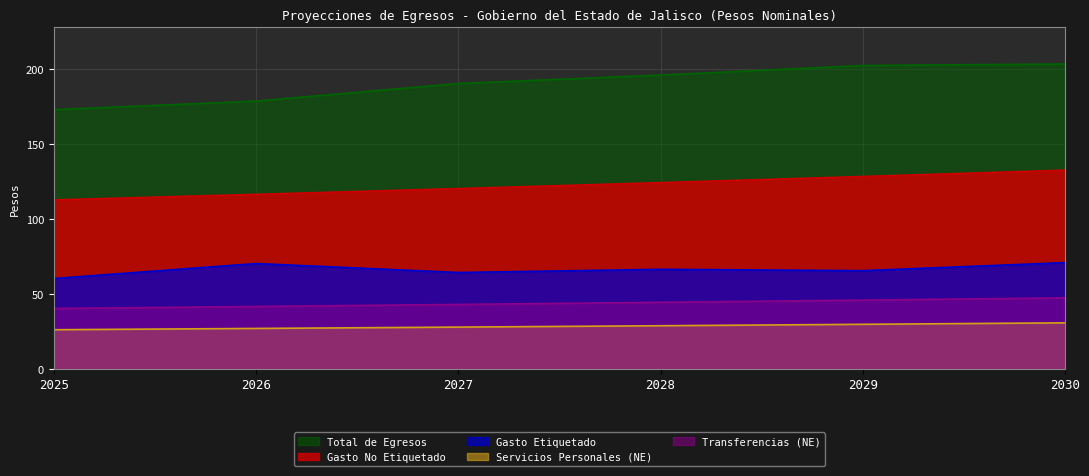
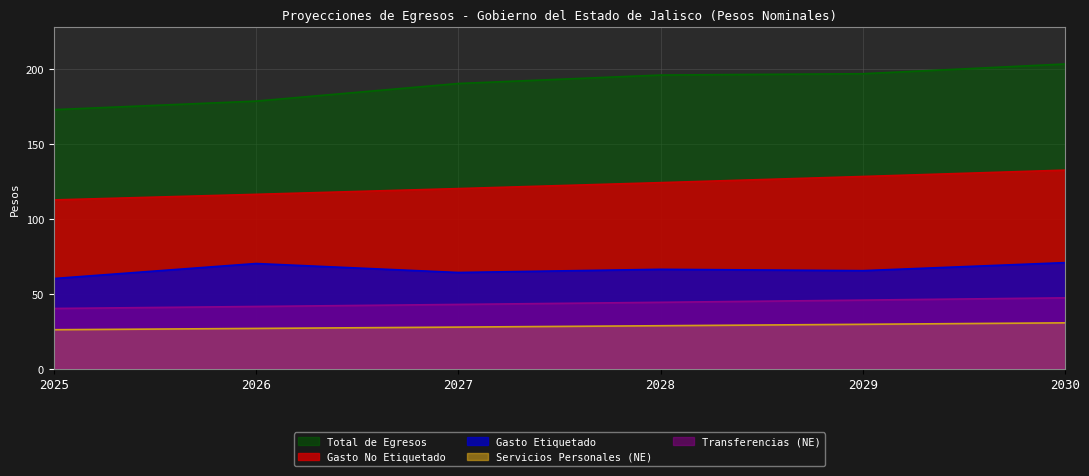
  {
    "Total de Egresos": {
      "2025": 173,
      "2026": 179,
      "2027": 190,
      "2028": 196,
-     "2029": 202,
+     "2029": 197,
      "2030": 203
    },
    "Gasto No Etiquetado": {
      "2025": 113,
      "2026": 116,
      "2027": 120,
      "2028": 124,
      "2029": 128,
      "2030": 133
    },
    "Gasto Etiquetado": {
      "2025": 60,
      "2026": 70,
      "2027": 64,
      "2028": 66,
      "2029": 66,
      "2030": 71
    },
    "Servicios Personales (NE)": {
      "2025": 26,
      "2026": 27,
      "2027": 28,
      "2028": 29,
      "2029": 30,
      "2030": 31
    },
    "Transferencias (NE)": {
      "2025": 40,
      "2026": 42,
      "2027": 43,
      "2028": 44,
      "2029": 46,
      "2030": 47
    }
  }
